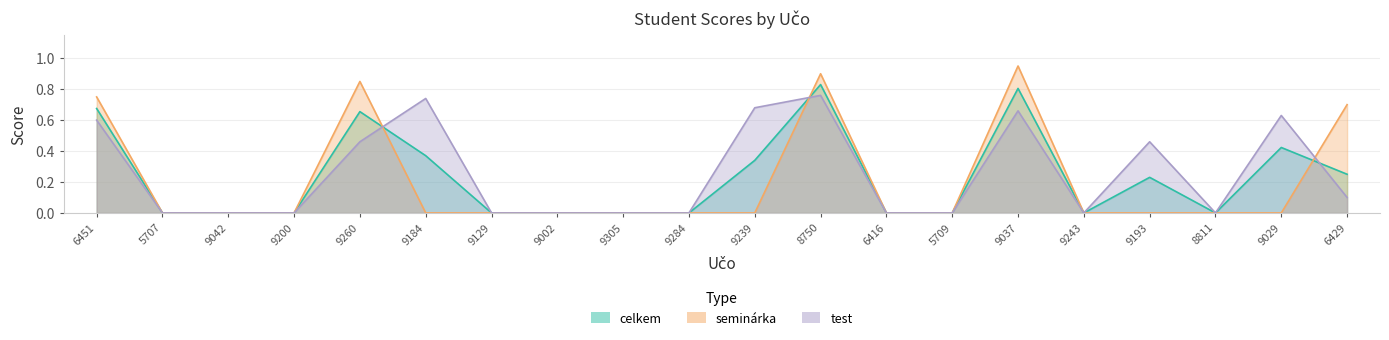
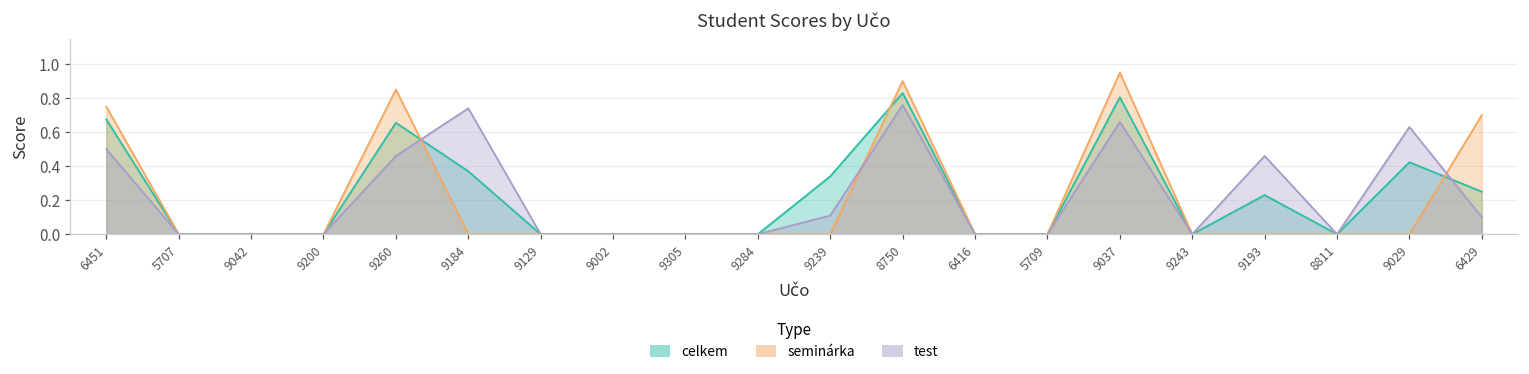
  {
    "celkem": {
      "6451": 0.68,
      "9260": 0.66,
      "9184": 0.37,
      "9239": 0.34,
      "8750": 0.83,
      "9037": 0.81,
      "9193": 0.23,
      "9029": 0.42,
      "6429": 0.25
    },
    "seminárka": {
      "6451": 0.75,
      "9260": 0.85,
      "9184": 0.00,
      "9239": 0.00,
      "8750": 0.90,
      "9037": 0.95,
      "9193": 0.00,
      "9029": 0.00,
      "6429": 0.70
    },
    "test": {
-     "6451": 0.6,
+     "6451": 0.5,
      "9260": 0.46,
      "9184": 0.74,
-     "9239": 0.68,
+     "9239": 0.11,
      "8750": 0.76,
      "9037": 0.66,
      "9193": 0.46,
      "9029": 0.63,
      "6429": 0.10
    }
  }
